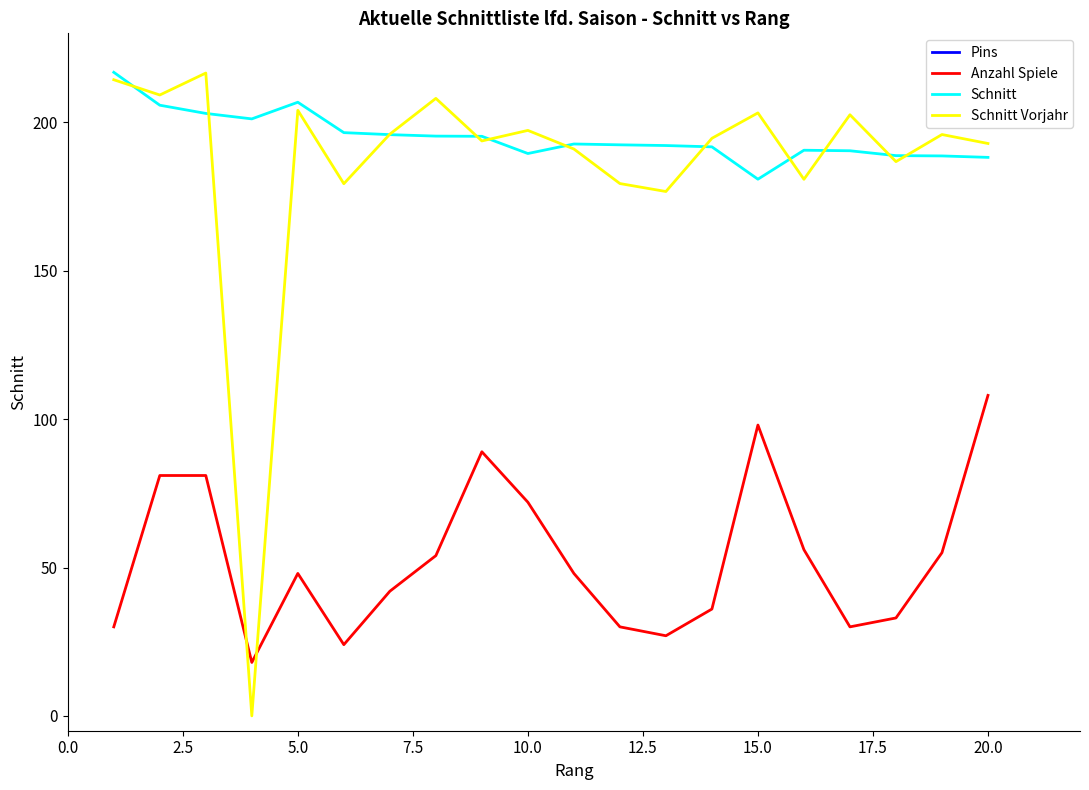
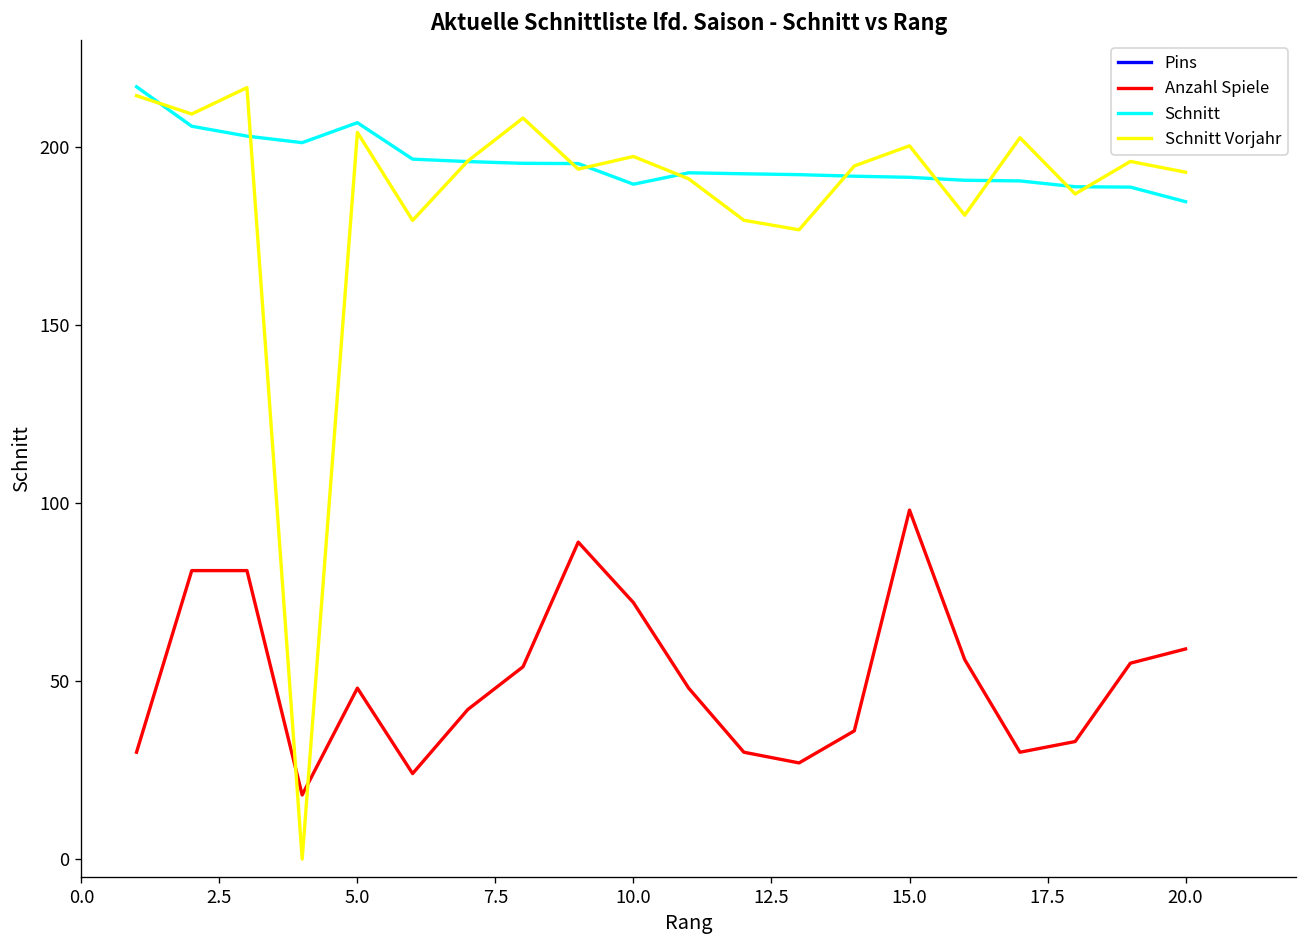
  {
    "Anzahl Spiele": {
      "5.0": 48,
      "10.0": 72,
      "15.0": 98,
-     "20.0": 108
+     "20.0": 59
    },
    "Schnitt": {
      "5.0": 207,
      "10.0": 190,
-     "15.0": 181,
-     "20.0": 188
+     "15.0": 191,
+     "20.0": 185
    },
    "Schnitt Vorjahr": {
      "5.0": 204,
      "10.0": 197,
-     "15.0": 203,
+     "15.0": 200,
      "20.0": 193
    }
  }
